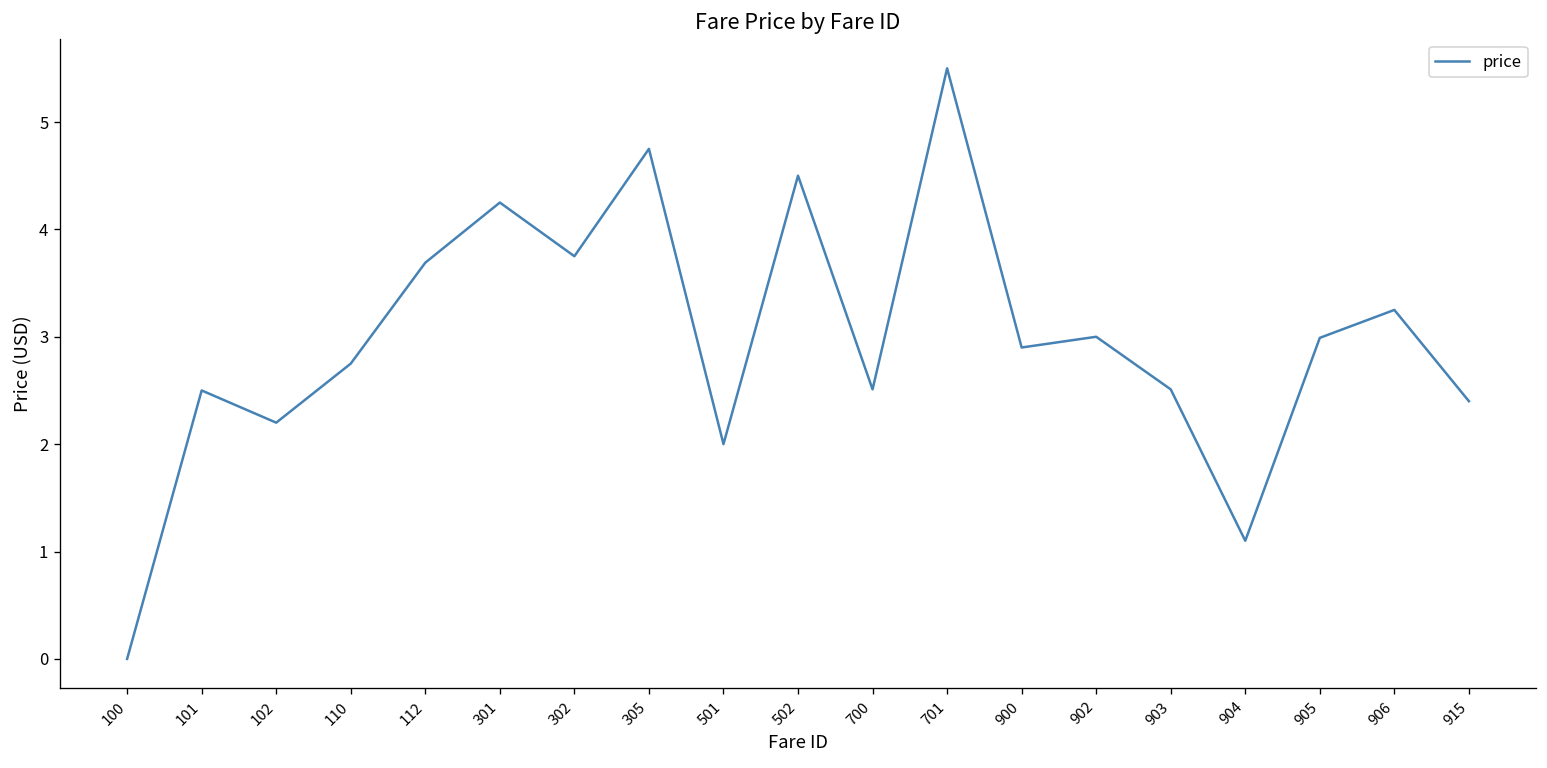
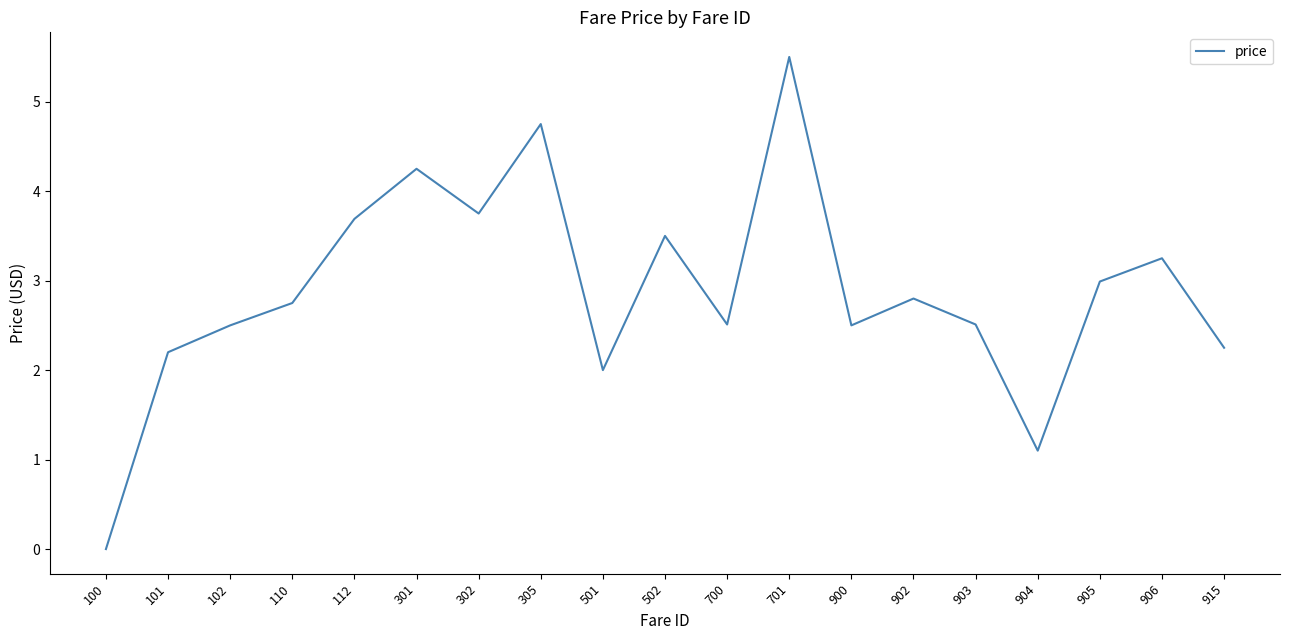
  {
    "100": 0.0,
-   "101": 2.5,
-   "102": 2.2,
+   "101": 2.2,
+   "102": 2.5,
    "110": 2.8,
    "112": 3.7,
    "301": 4.3,
    "302": 3.8,
    "305": 4.8,
    "501": 2.0,
-   "502": 4.5,
+   "502": 3.5,
    "700": 2.5,
    "701": 5.5,
-   "900": 2.9,
-   "902": 3.0,
+   "900": 2.5,
+   "902": 2.8,
    "903": 2.5,
    "904": 1.1,
    "905": 3.0,
    "906": 3.3,
-   "915": 2.4
+   "915": 2.3
  }
